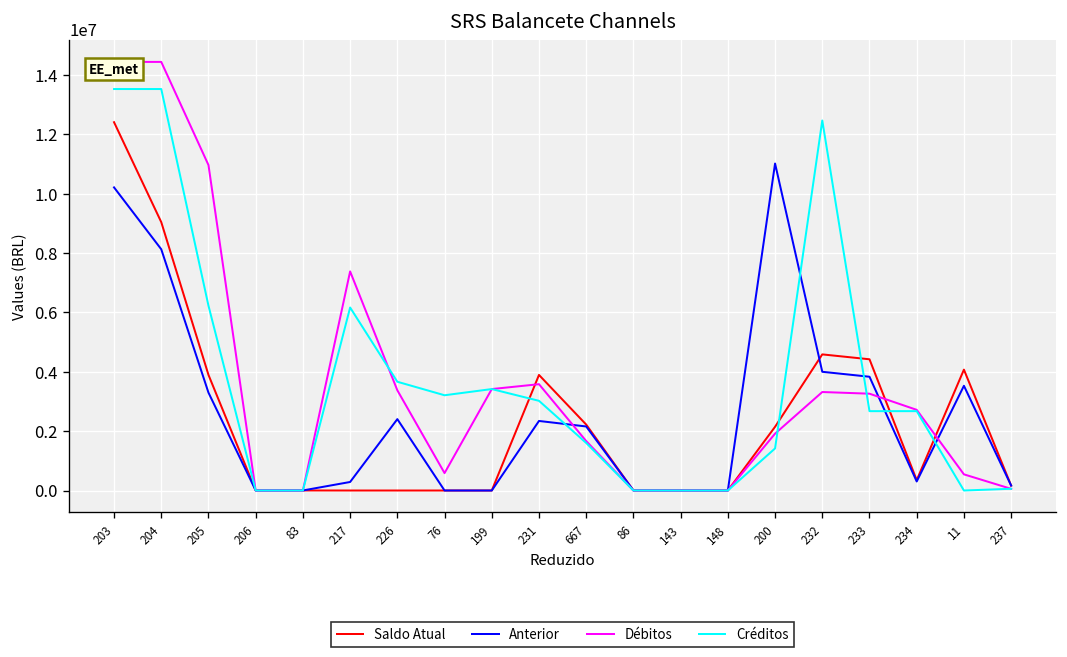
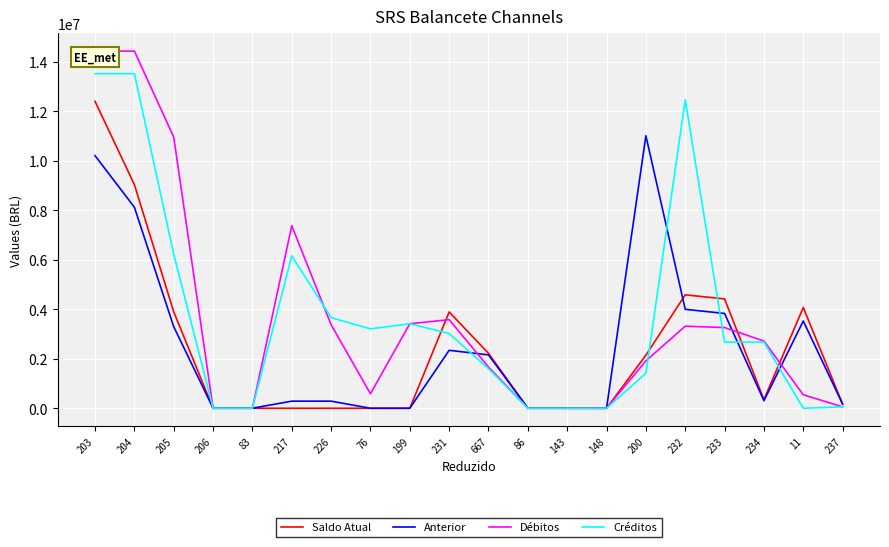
  {
    "Saldo Atual": {
      "203": 12400000,
      "204": 9000000,
      "205": 3900000,
      "217": 0,
      "226": 0,
      "231": 3900000,
      "200": 2100000,
      "232": 4600000,
      "233": 4400000,
      "11": 4100000
    },
    "Anterior": {
      "203": 10200000,
      "204": 8100000,
      "205": 3300000,
      "217": 300000,
-     "226": 2400000,
+     "226": 300000,
      "231": 2300000,
      "200": 11000000,
      "232": 4000000,
      "233": 3800000,
      "11": 3500000
    },
    "Débitos": {
      "204": 14400000,
      "205": 11000000,
      "217": 7400000,
      "226": 3400000,
      "76": 600000,
      "231": 3600000,
      "200": 1900000,
      "232": 3300000,
      "233": 3300000,
      "11": 500000
    },
    "Créditos": {
      "203": 13500000,
      "204": 13500000,
      "205": 6200000,
      "217": 6200000,
      "226": 3700000,
      "76": 3200000,
      "231": 3000000,
      "200": 1400000,
      "232": 12500000,
      "233": 2700000,
      "11": 0
    }
  }
